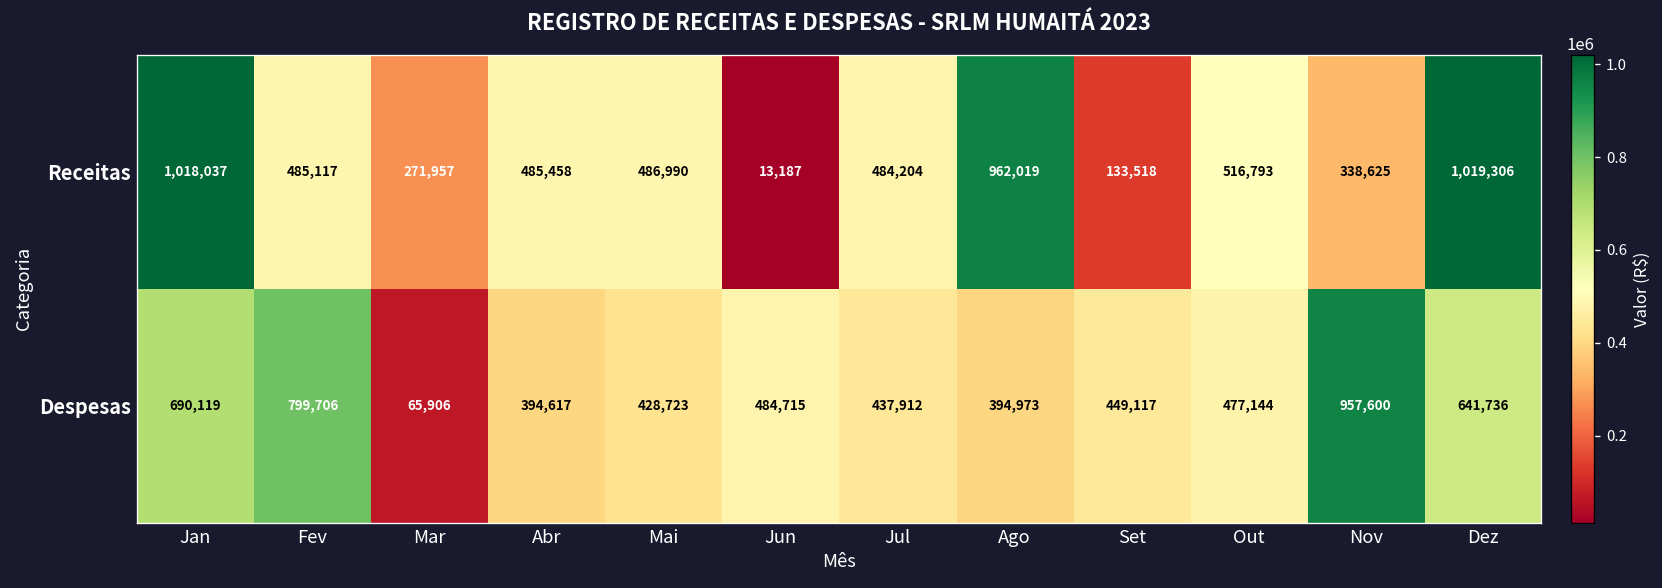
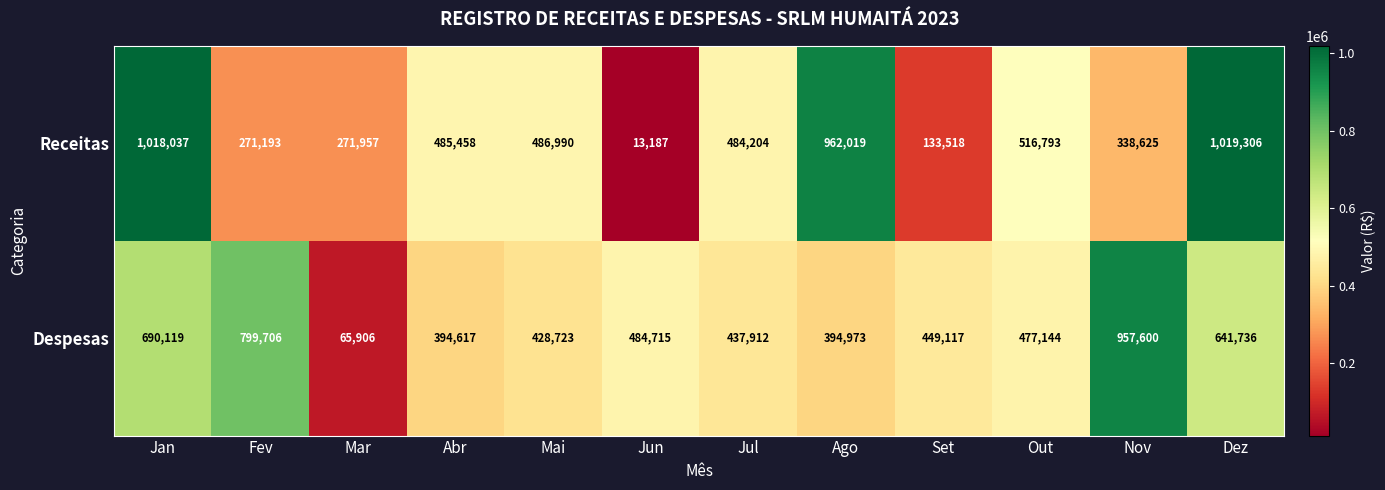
  {
    "Receitas": {
      "Jan": "1,018,037",
-     "Fev": "485,117",
+     "Fev": "271,193",
      "Mar": "271,957",
      "Abr": "485,458",
      "Mai": "486,990",
      "Jun": "13,187",
      "Jul": "484,204",
      "Ago": "962,019",
      "Set": "133,518",
      "Out": "516,793",
      "Nov": "338,625",
      "Dez": "1,019,306"
    },
    "Despesas": {
      "Jan": "690,119",
      "Fev": "799,706",
      "Mar": "65,906",
      "Abr": "394,617",
      "Mai": "428,723",
      "Jun": "484,715",
      "Jul": "437,912",
      "Ago": "394,973",
      "Set": "449,117",
      "Out": "477,144",
      "Nov": "957,600",
      "Dez": "641,736"
    }
  }
